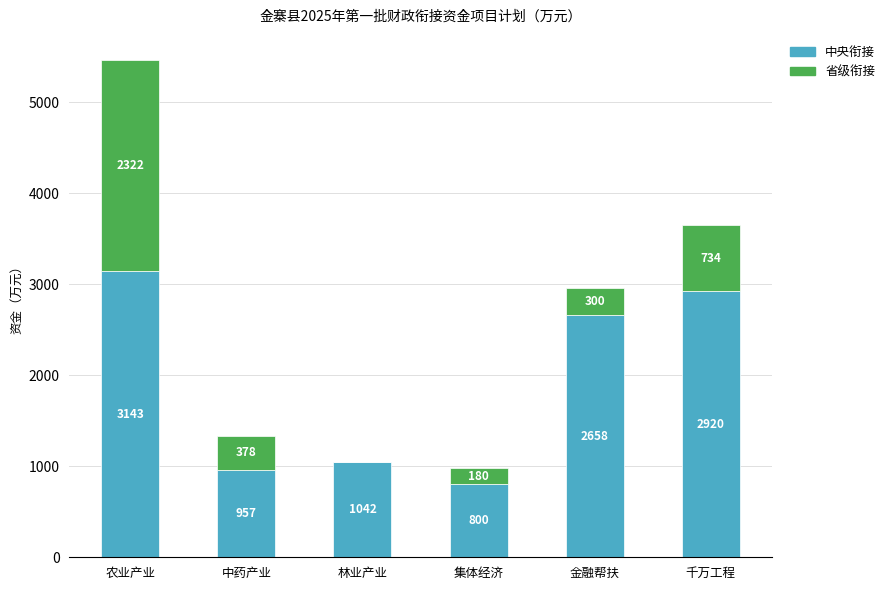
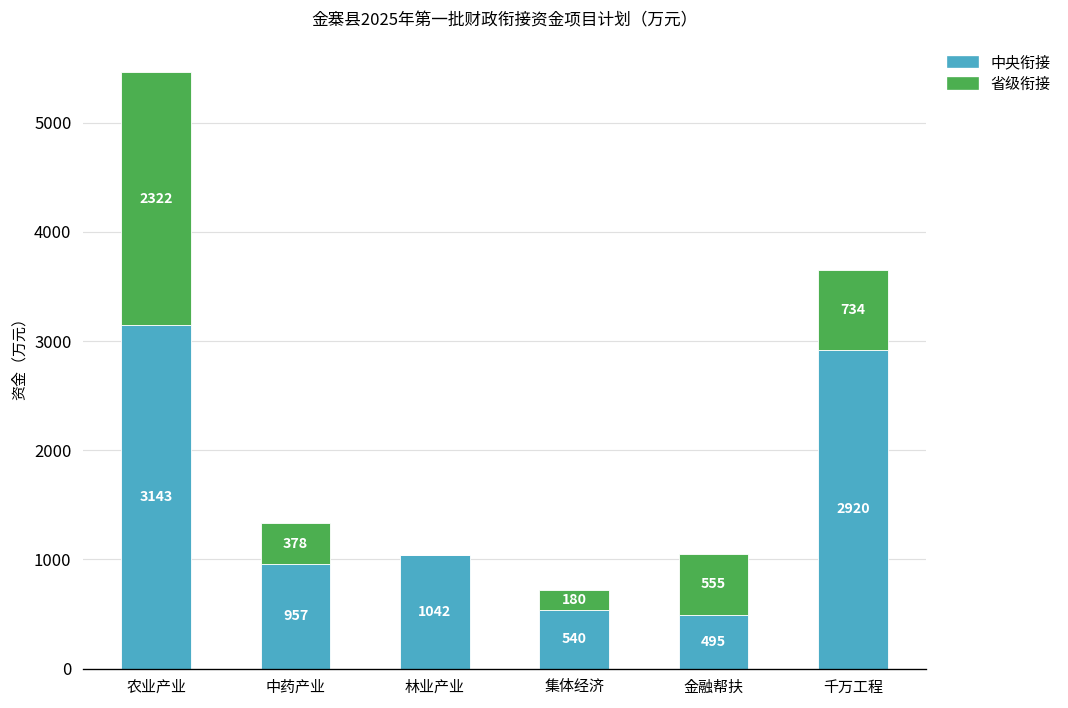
  {
    "中央衔接": {
      "农业产业": 3143,
      "中药产业": 957,
      "林业产业": 1042,
-     "集体经济": 800,
-     "金融帮扶": 2658,
+     "集体经济": 540,
+     "金融帮扶": 495,
      "千万工程": 2920
    },
    "省级衔接": {
      "农业产业": 2322,
      "中药产业": 378,
      "集体经济": 180,
-     "金融帮扶": 300,
+     "金融帮扶": 555,
      "千万工程": 734
    }
  }
